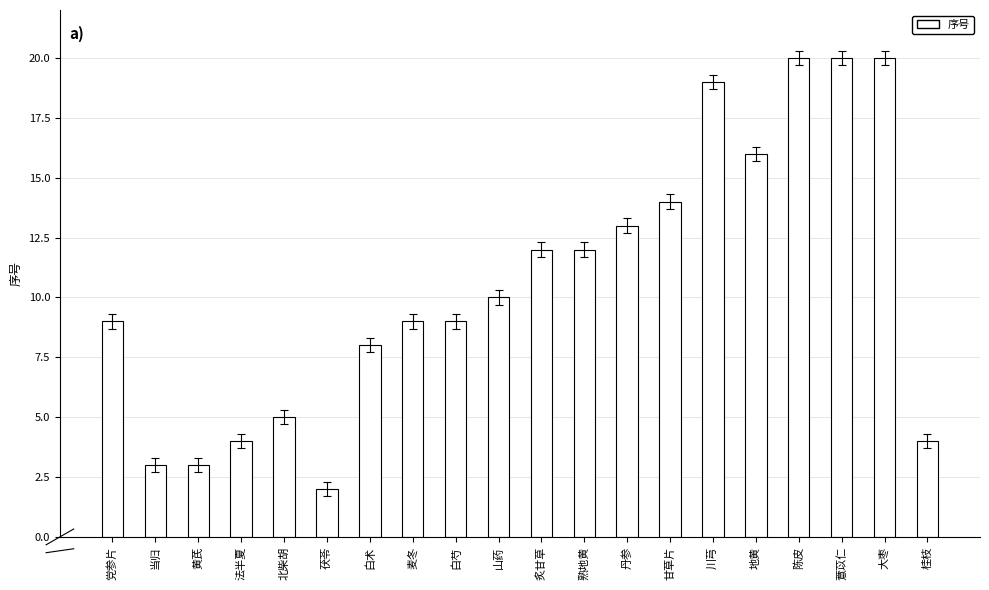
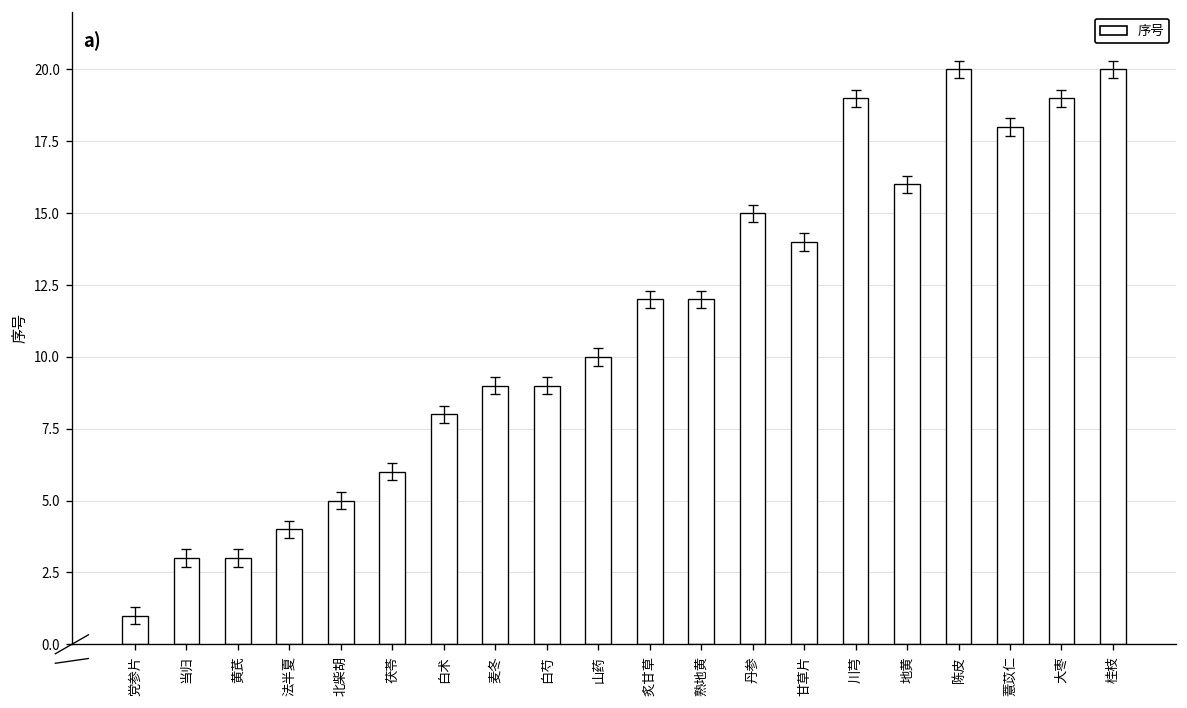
  {
    "序号": {
-     "党参片": 9,
+     "党参片": 1,
      "当归": 3,
      "黄芪": 3,
      "法半夏": 4,
      "北柴胡": 5,
-     "茯苓": 2,
+     "茯苓": 6,
      "白术": 8,
      "麦冬": 9,
      "白芍": 9,
      "山药": 10,
      "炙甘草": 12,
      "熟地黄": 12,
-     "丹参": 13,
+     "丹参": 15,
      "甘草片": 14,
      "川芎": 19,
      "地黄": 16,
      "陈皮": 20,
-     "薏苡仁": 20,
-     "大枣": 20,
-     "桂枝": 4
+     "薏苡仁": 18,
+     "大枣": 19,
+     "桂枝": 20
    }
  }
